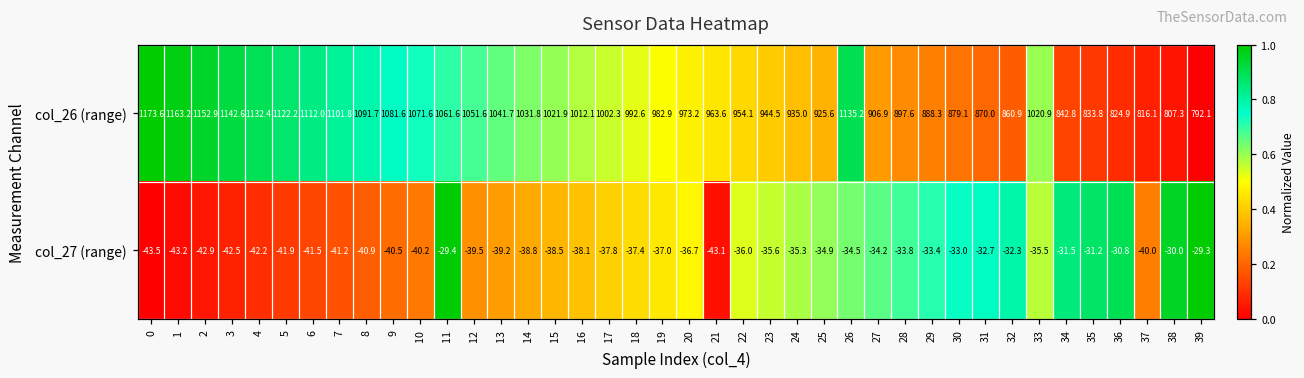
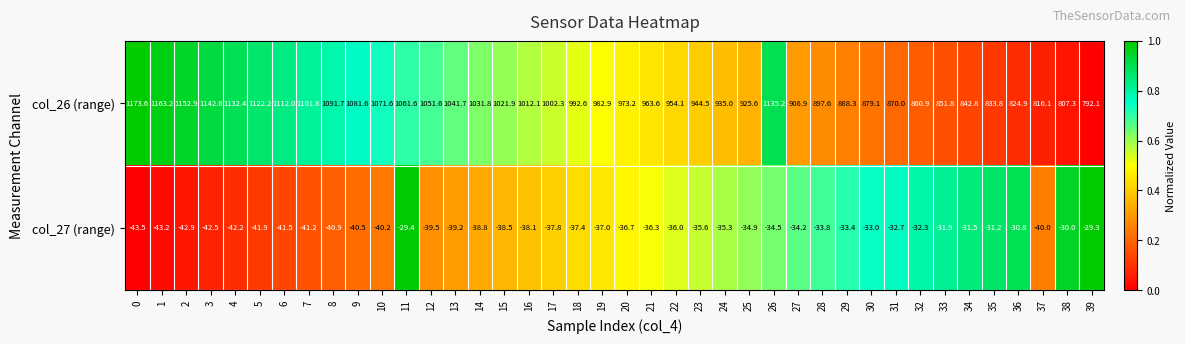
  {
    "col_26 (range)": {
      "0": 1173.6,
      "1": 1163.2,
      "2": 1152.9,
      "3": 1142.6,
      "4": 1132.4,
      "5": 1122.2,
      "6": 1112.0,
      "7": 1101.8,
      "8": 1091.7,
      "9": 1081.6,
      "10": 1071.6,
      "11": 1061.6,
      "12": 1051.6,
      "13": 1041.7,
      "14": 1031.8,
      "15": 1021.9,
      "16": 1012.1,
      "17": 1002.3,
      "18": 992.6,
      "19": 982.9,
      "20": 973.2,
      "21": 963.6,
      "22": 954.1,
      "23": 944.5,
      "24": 935.0,
      "25": 925.6,
      "26": 1135.2,
      "27": 906.9,
      "28": 897.6,
      "29": 888.3,
      "30": 879.1,
      "31": 870.0,
      "32": 860.9,
-     "33": 1020.9,
+     "33": 851.8,
      "34": 842.8,
      "35": 833.8,
      "36": 824.9,
      "37": 816.1,
      "38": 807.3,
      "39": 792.1
    },
    "col_27 (range)": {
      "0": -43.5,
      "1": -43.2,
      "2": -42.9,
      "3": -42.5,
      "4": -42.2,
      "5": -41.9,
      "6": -41.5,
      "7": -41.2,
      "8": -40.9,
      "9": -40.5,
      "10": -40.2,
      "11": -29.4,
      "12": -39.5,
      "13": -39.2,
      "14": -38.8,
      "15": -38.5,
      "16": -38.1,
      "17": -37.8,
      "18": -37.4,
      "19": -37.0,
      "20": -36.7,
-     "21": -43.1,
+     "21": -36.3,
      "22": -36.0,
      "23": -35.6,
      "24": -35.3,
      "25": -34.9,
      "26": -34.5,
      "27": -34.2,
      "28": -33.8,
      "29": -33.4,
      "30": -33.0,
      "31": -32.7,
      "32": -32.3,
-     "33": -35.5,
+     "33": -31.9,
      "34": -31.5,
      "35": -31.2,
      "36": -30.8,
      "37": -40.0,
      "38": -30.0,
      "39": -29.3
    }
  }
